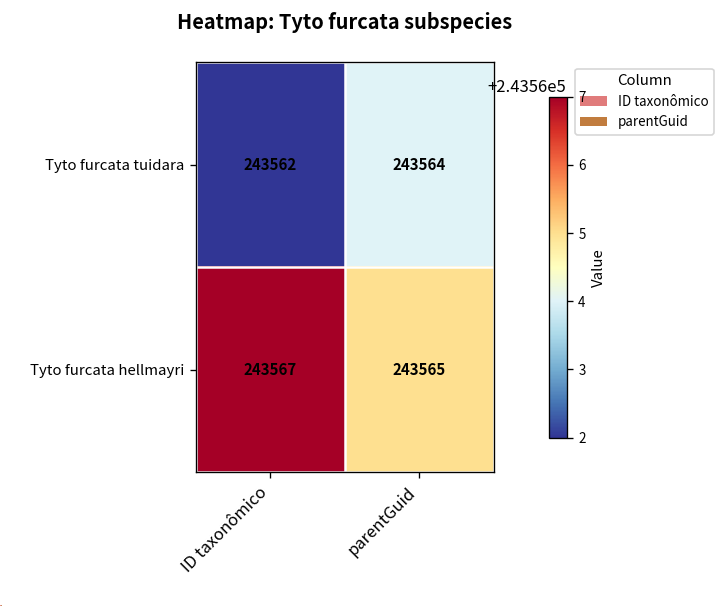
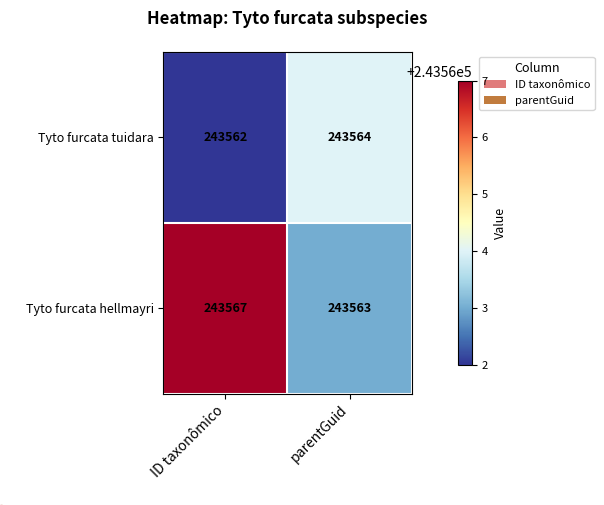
  {
    "Tyto furcata tuidara": {
      "ID taxonômico": 243562,
      "parentGuid": 243564
    },
    "Tyto furcata hellmayri": {
      "ID taxonômico": 243567,
-     "parentGuid": 243565
+     "parentGuid": 243563
    }
  }
